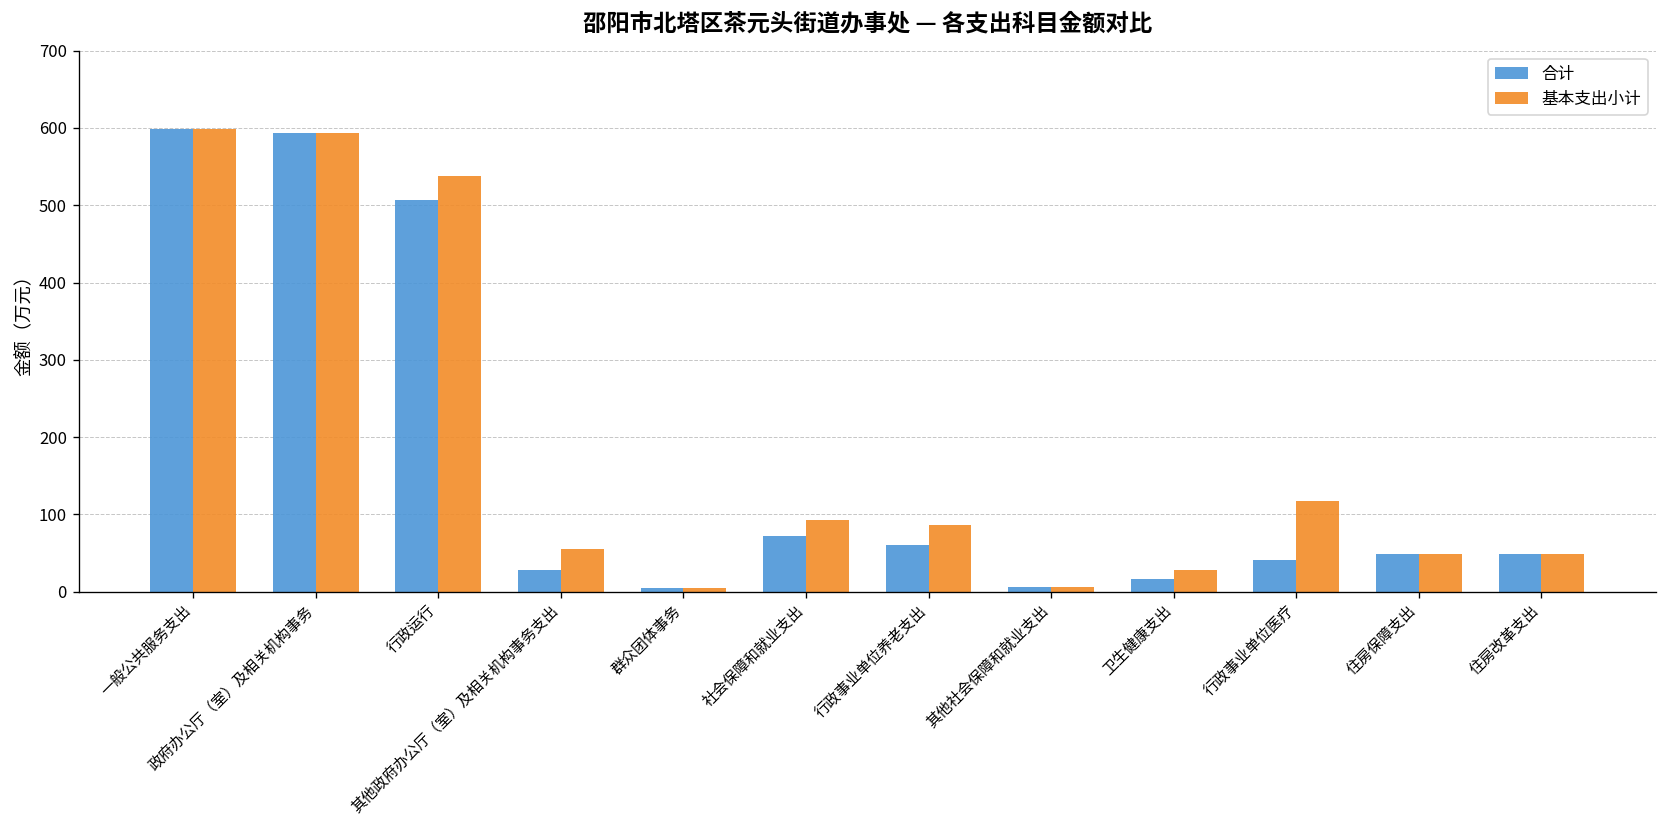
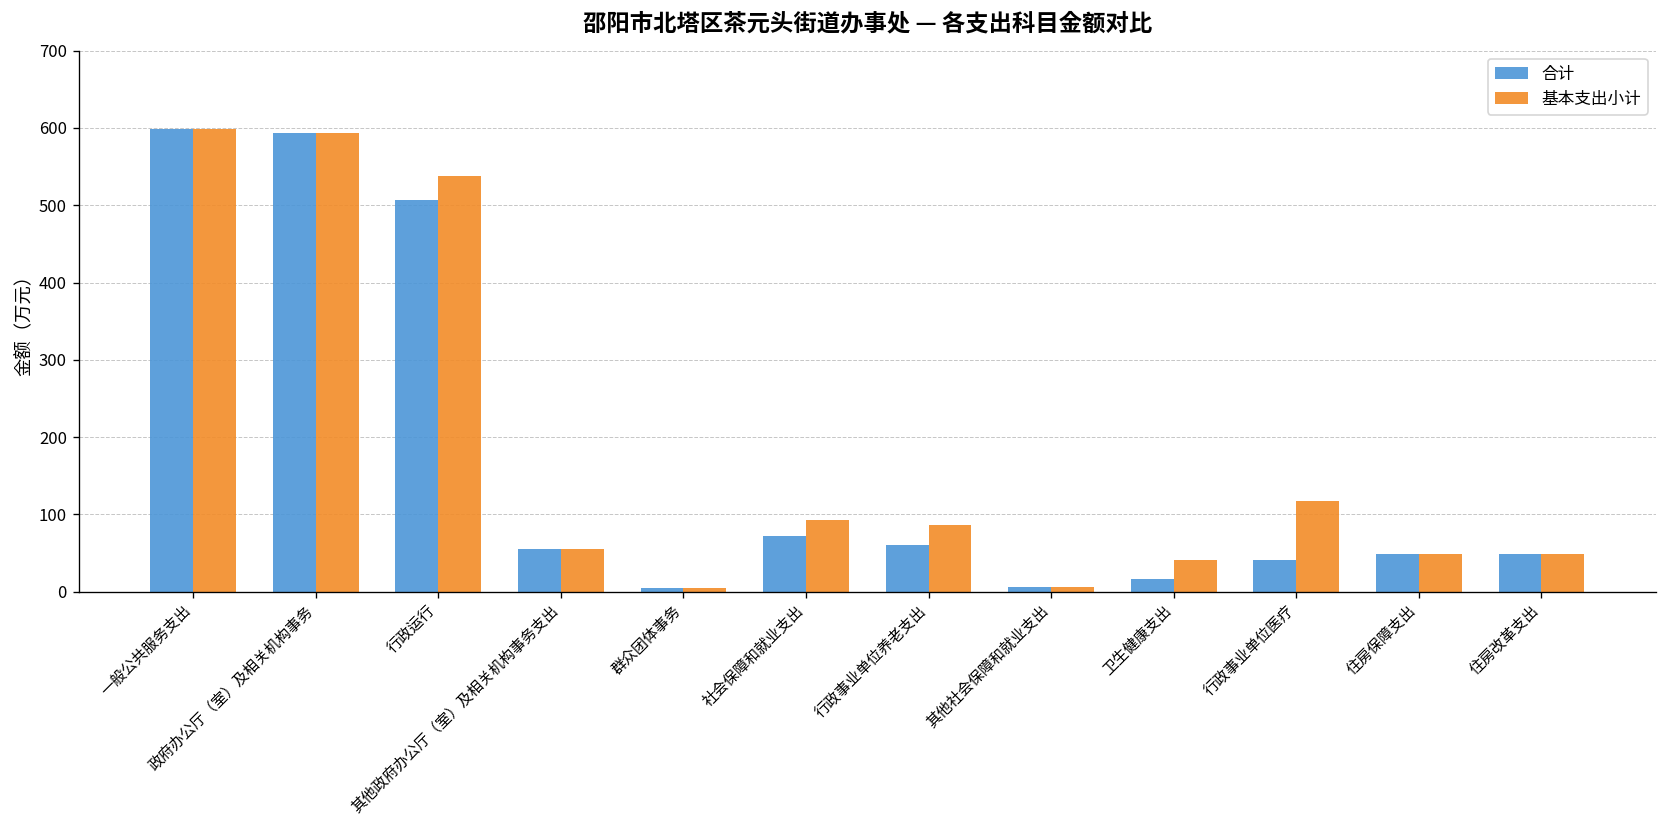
  {
    "合计": {
      "一般公共服务支出": 600,
      "政府办公厅（室）及相关机构事务": 590,
      "行政运行": 510,
-     "其他政府办公厅（室）及相关机构事务支出": 30,
+     "其他政府办公厅（室）及相关机构事务支出": 60,
      "群众团体事务": 0,
      "社会保障和就业支出": 70,
      "行政事业单位养老支出": 60,
      "其他社会保障和就业支出": 10,
      "卫生健康支出": 20,
      "行政事业单位医疗": 40,
      "住房保障支出": 50,
      "住房改革支出": 50
    },
    "基本支出小计": {
      "一般公共服务支出": 600,
      "政府办公厅（室）及相关机构事务": 590,
      "行政运行": 540,
      "其他政府办公厅（室）及相关机构事务支出": 60,
      "群众团体事务": 0,
      "社会保障和就业支出": 90,
      "行政事业单位养老支出": 90,
      "其他社会保障和就业支出": 10,
-     "卫生健康支出": 30,
+     "卫生健康支出": 40,
      "行政事业单位医疗": 120,
      "住房保障支出": 50,
      "住房改革支出": 50
    }
  }
